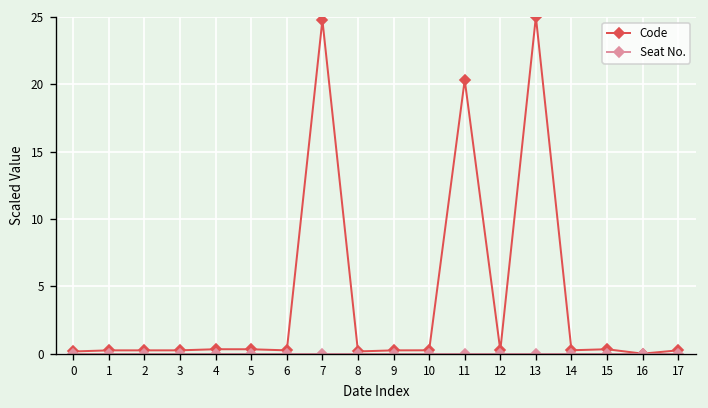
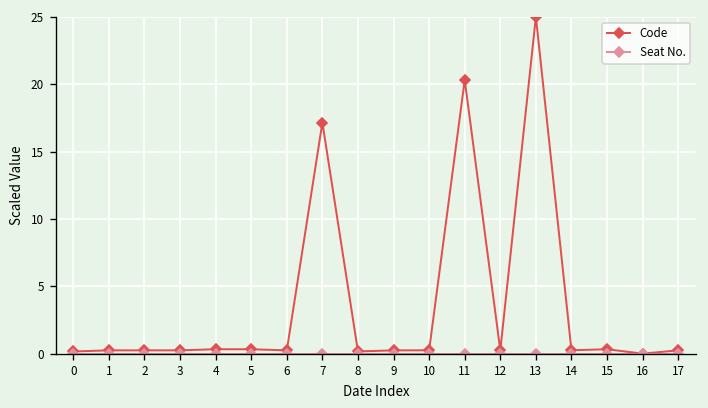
  {
    "Code": {
      "1": 0.2,
      "2": 0.2,
      "3": 0.2,
      "4": 0.3,
      "5": 0.3,
      "6": 0.2,
-     "7": 24.8,
+     "7": 17.2,
      "9": 0.2,
      "10": 0.3,
      "11": 20.3,
      "12": 0.2,
      "13": 25.0,
      "14": 0.3,
      "15": 0.3,
      "17": 0.2
    },
    "Seat No.": {
      "1": 0.0,
      "2": 0.0,
      "3": 0.0,
      "4": 0.0,
      "5": 0.0,
      "6": 0.0,
      "7": 0.0,
      "9": 0.0,
      "10": 0.0,
      "11": 0.0,
      "12": 0.0,
      "13": 0.0,
      "14": 0.0,
      "15": 0.0,
      "17": 0.0
    }
  }
